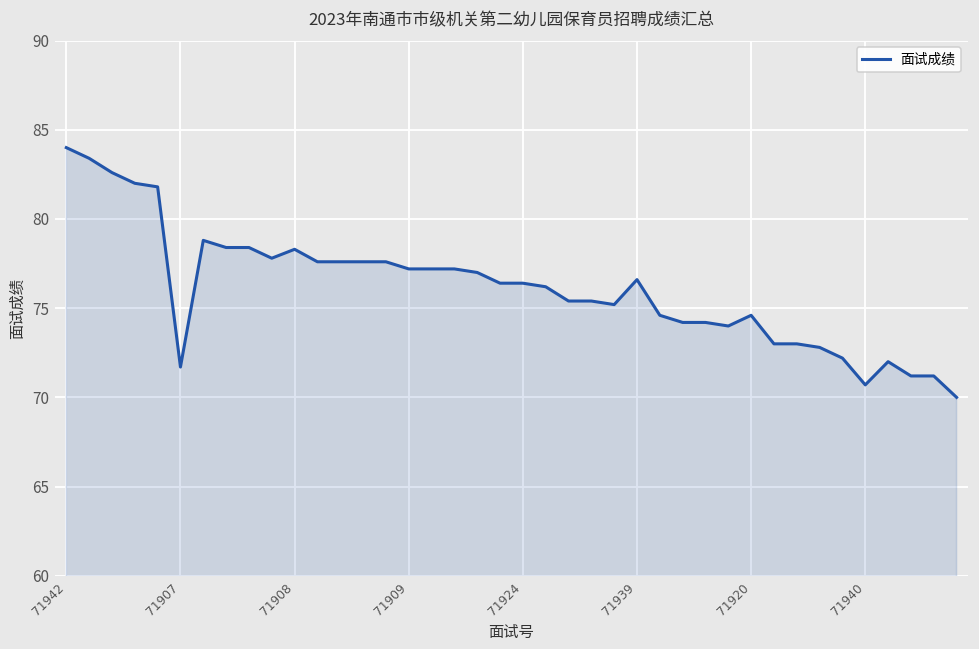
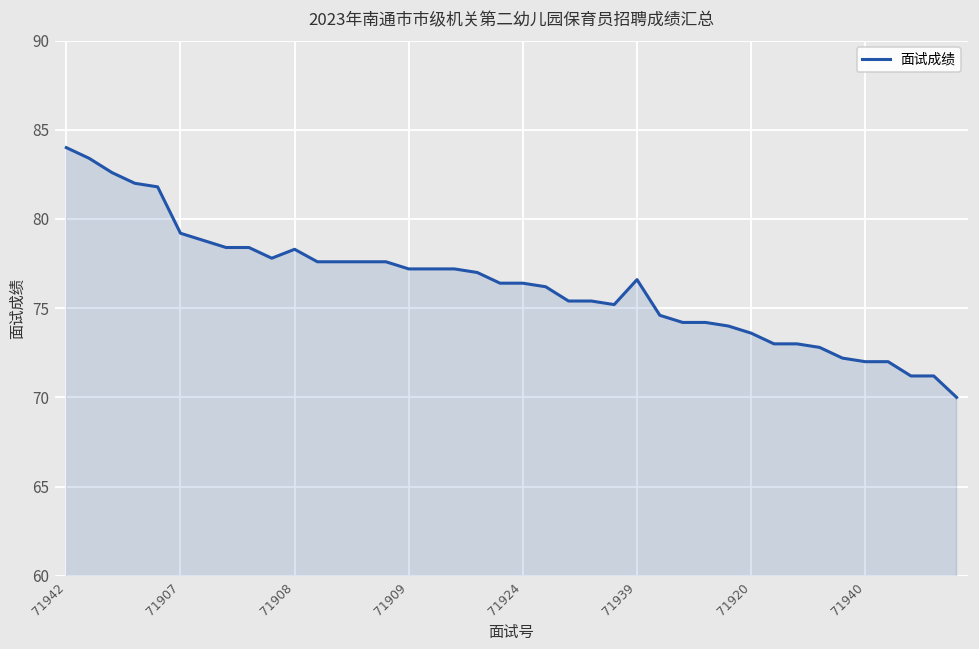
  {
    "71942": 84.0,
-   "71907": 71.7,
+   "71907": 79.2,
    "71908": 78.3,
    "71909": 77.2,
    "71924": 76.4,
    "71939": 76.6,
-   "71920": 74.6,
-   "71940": 70.7
+   "71920": 73.6,
+   "71940": 72.0
  }
